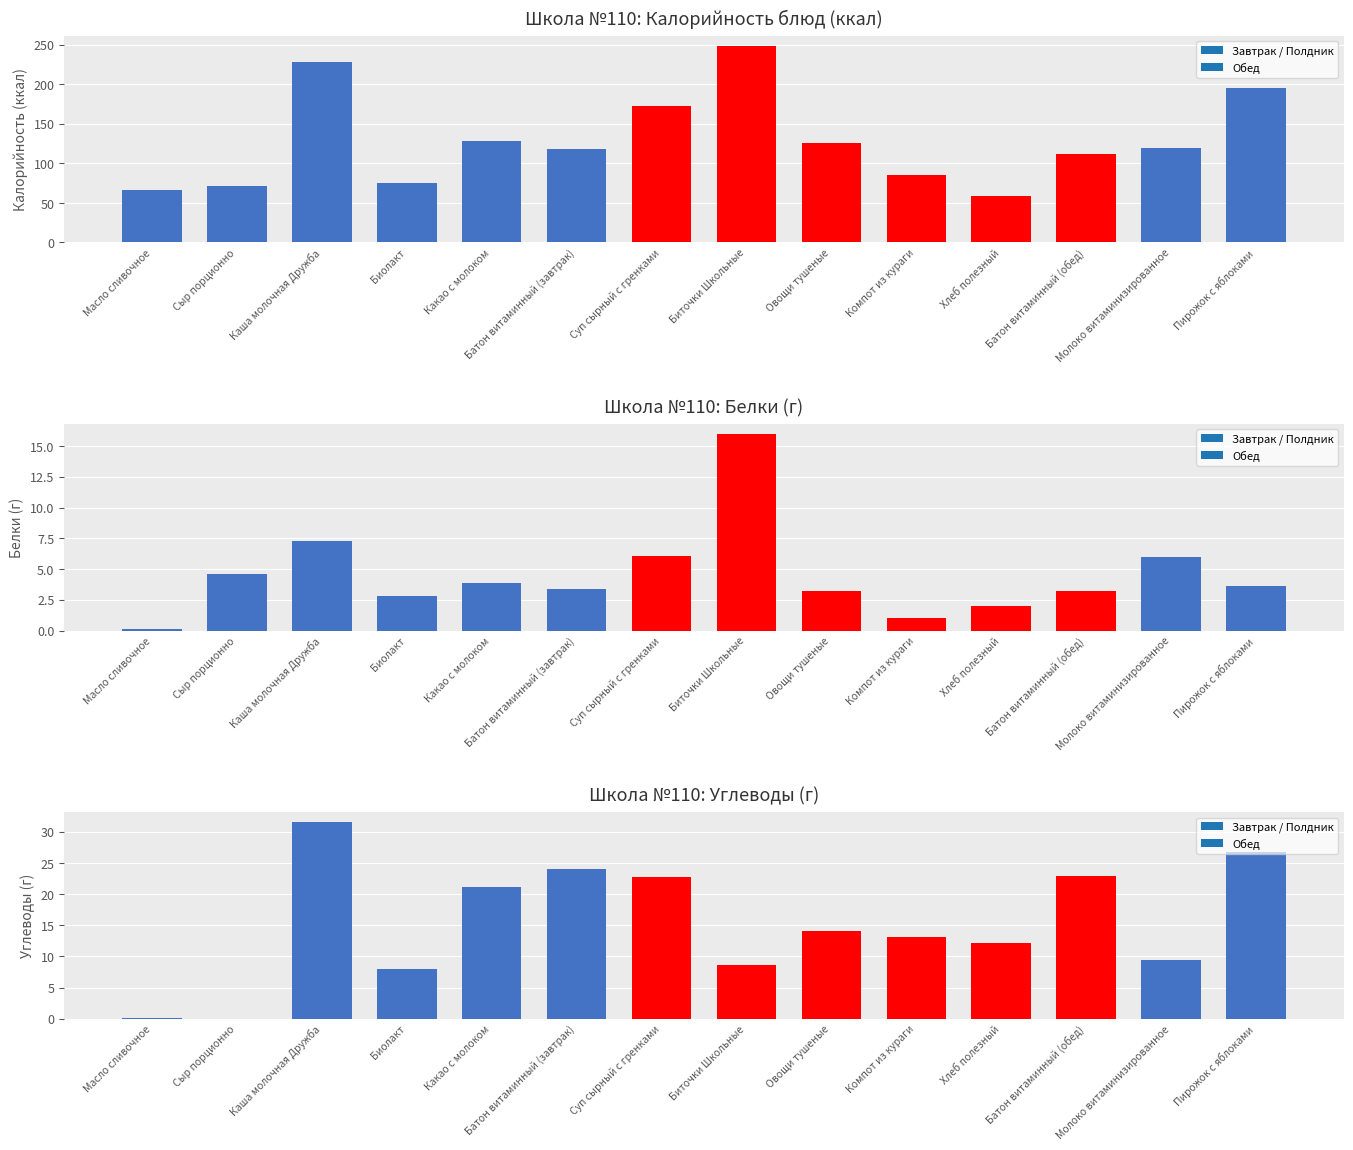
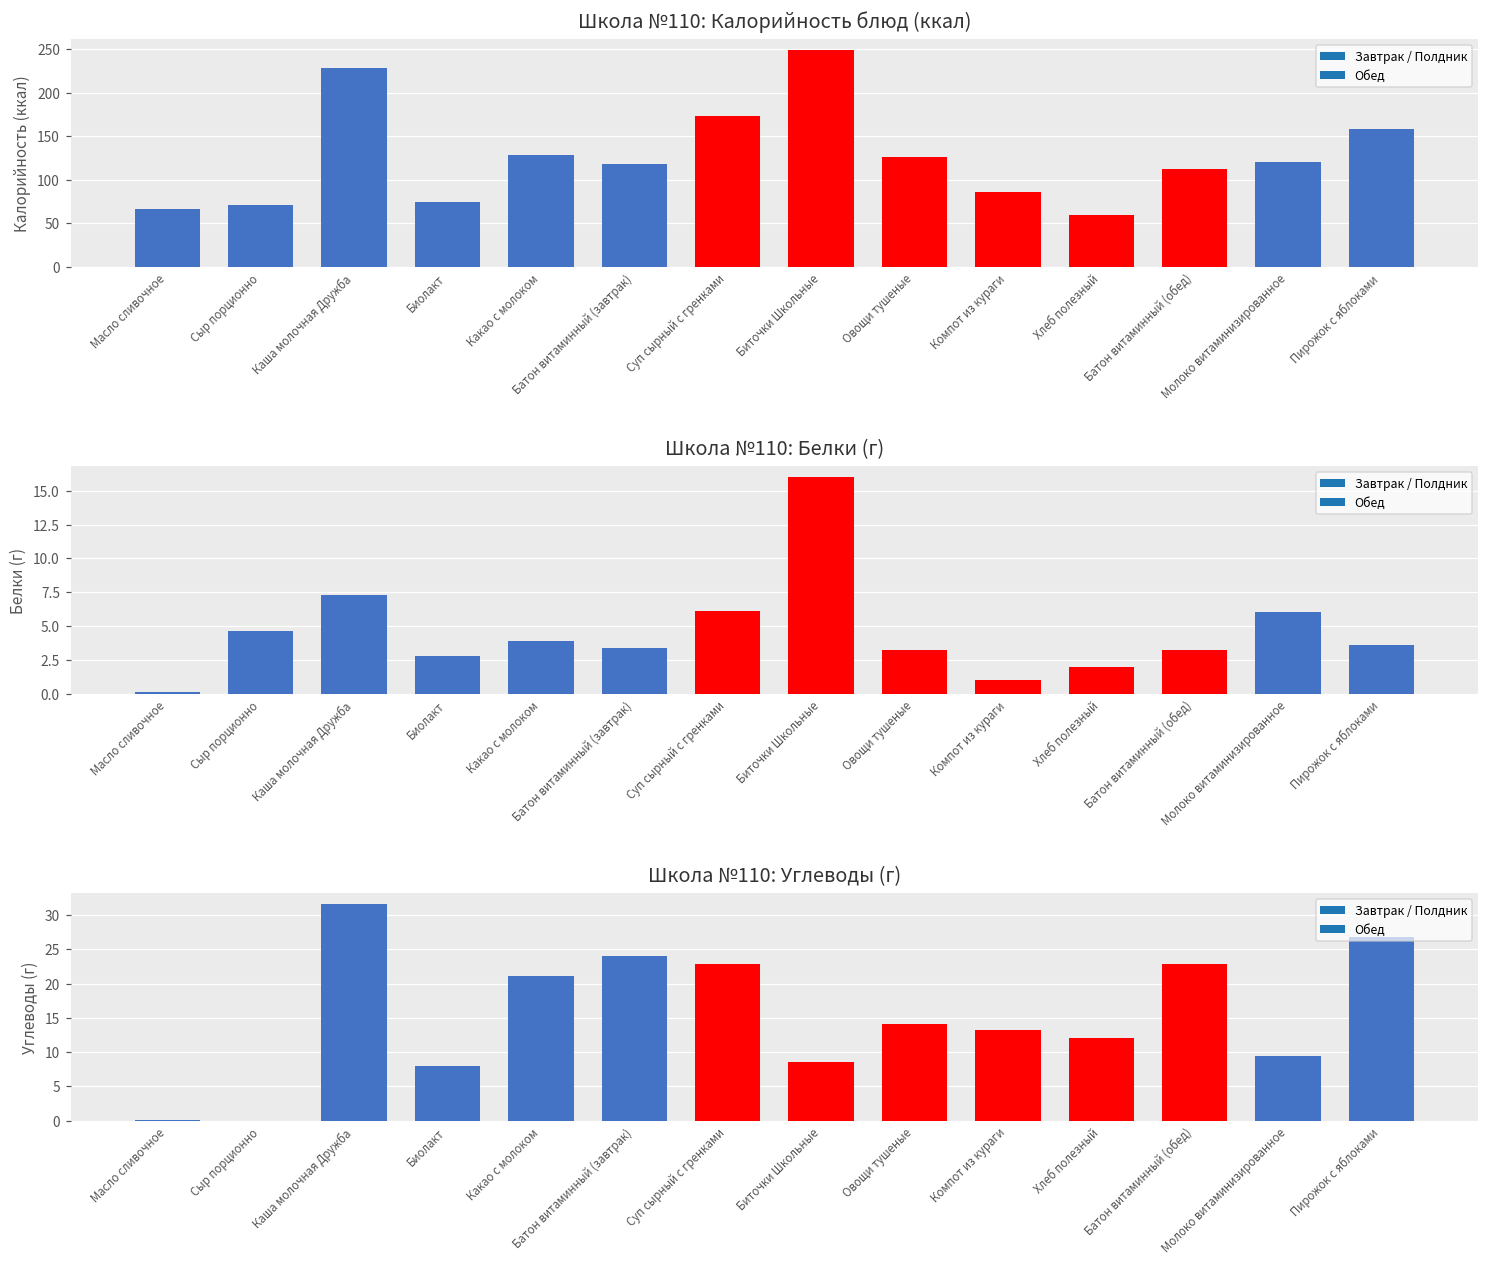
  {
    "Школа №110: Калорийность блюд (ккал)": {
      "Масло сливочное": 70,
      "Сыр порционно": 70,
      "Каша молочная Дружба": 230,
      "Биолакт": 80,
      "Какао с молоком": 130,
      "Батон витаминный (завтрак)": 120,
      "Суп сырный с гренками": 170,
      "Биточки Школьные": 250,
      "Овощи тушеные": 130,
      "Компот из кураги": 90,
      "Хлеб полезный": 60,
      "Батон витаминный (обед)": 110,
      "Молоко витаминизированное": 120,
-     "Пирожок с яблоками": 200
+     "Пирожок с яблоками": 160
    },
    "Школа №110: Белки (г)": {
      "Сыр порционно": 4.6,
      "Каша молочная Дружба": 7.3,
      "Биолакт": 2.8,
      "Какао с молоком": 3.9,
      "Батон витаминный (завтрак)": 3.4,
      "Суп сырный с гренками": 6.1,
      "Биточки Школьные": 16.0,
      "Овощи тушеные": 3.2,
      "Компот из кураги": 1.0,
      "Хлеб полезный": 2.0,
      "Батон витаминный (обед)": 3.2,
      "Молоко витаминизированное": 6.0,
      "Пирожок с яблоками": 3.6
    },
    "Школа №110: Углеводы (г)": {
      "Сыр порционно": 0,
      "Каша молочная Дружба": 32,
      "Биолакт": 8,
      "Какао с молоком": 21,
      "Батон витаминный (завтрак)": 24,
      "Суп сырный с гренками": 23,
      "Биточки Школьные": 9,
      "Овощи тушеные": 14,
      "Компот из кураги": 13,
      "Хлеб полезный": 12,
      "Батон витаминный (обед)": 23,
      "Молоко витаминизированное": 9
    }
  }
